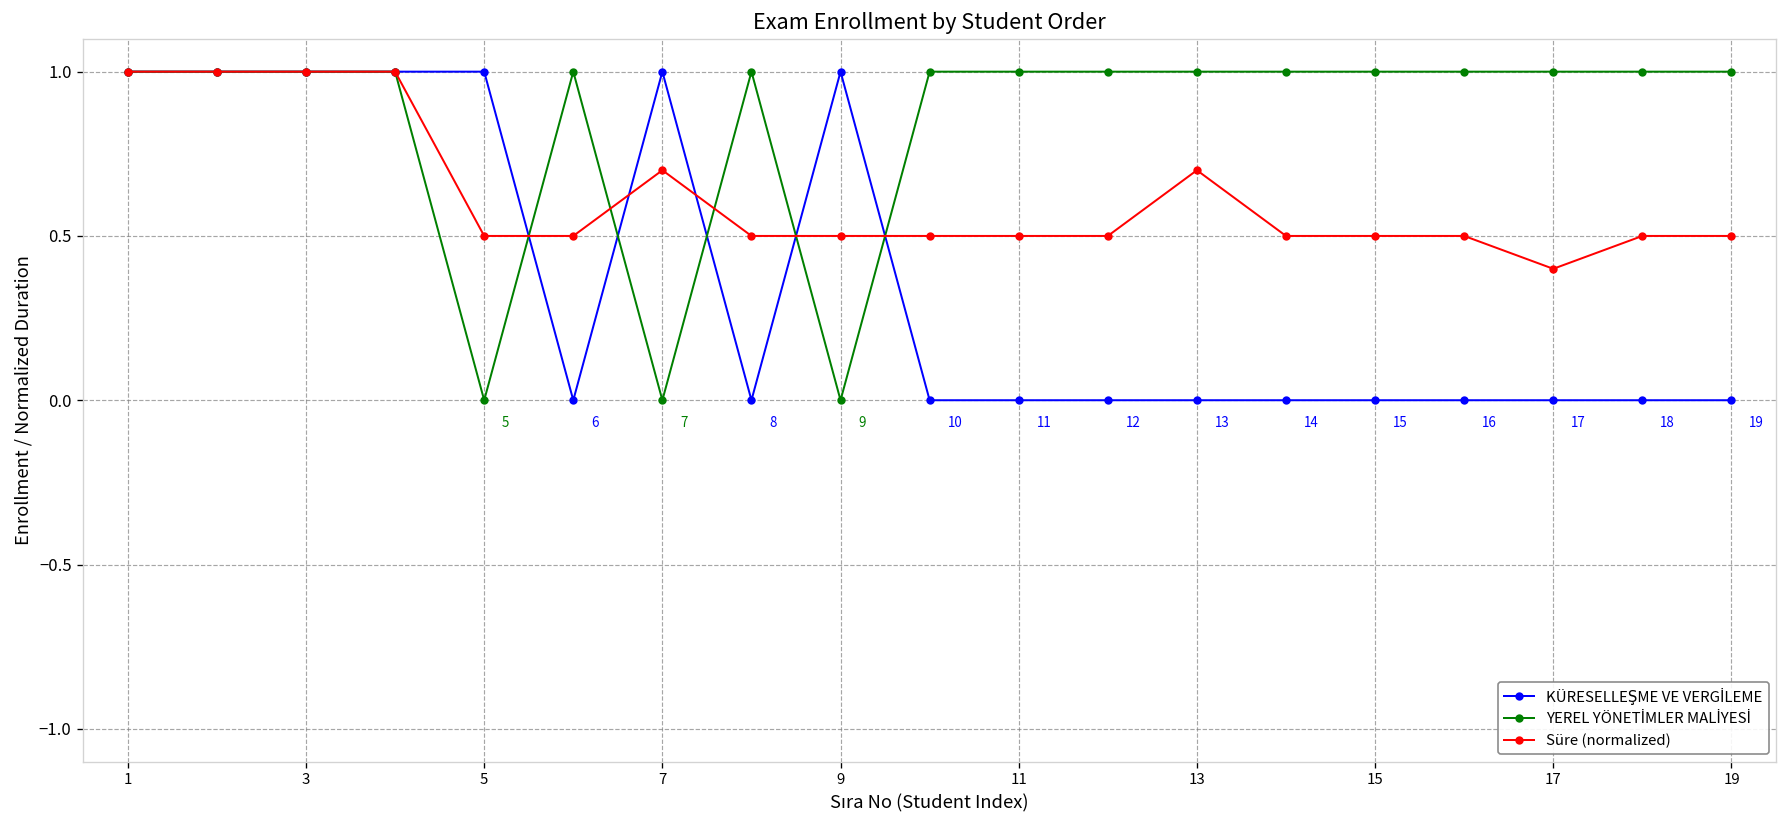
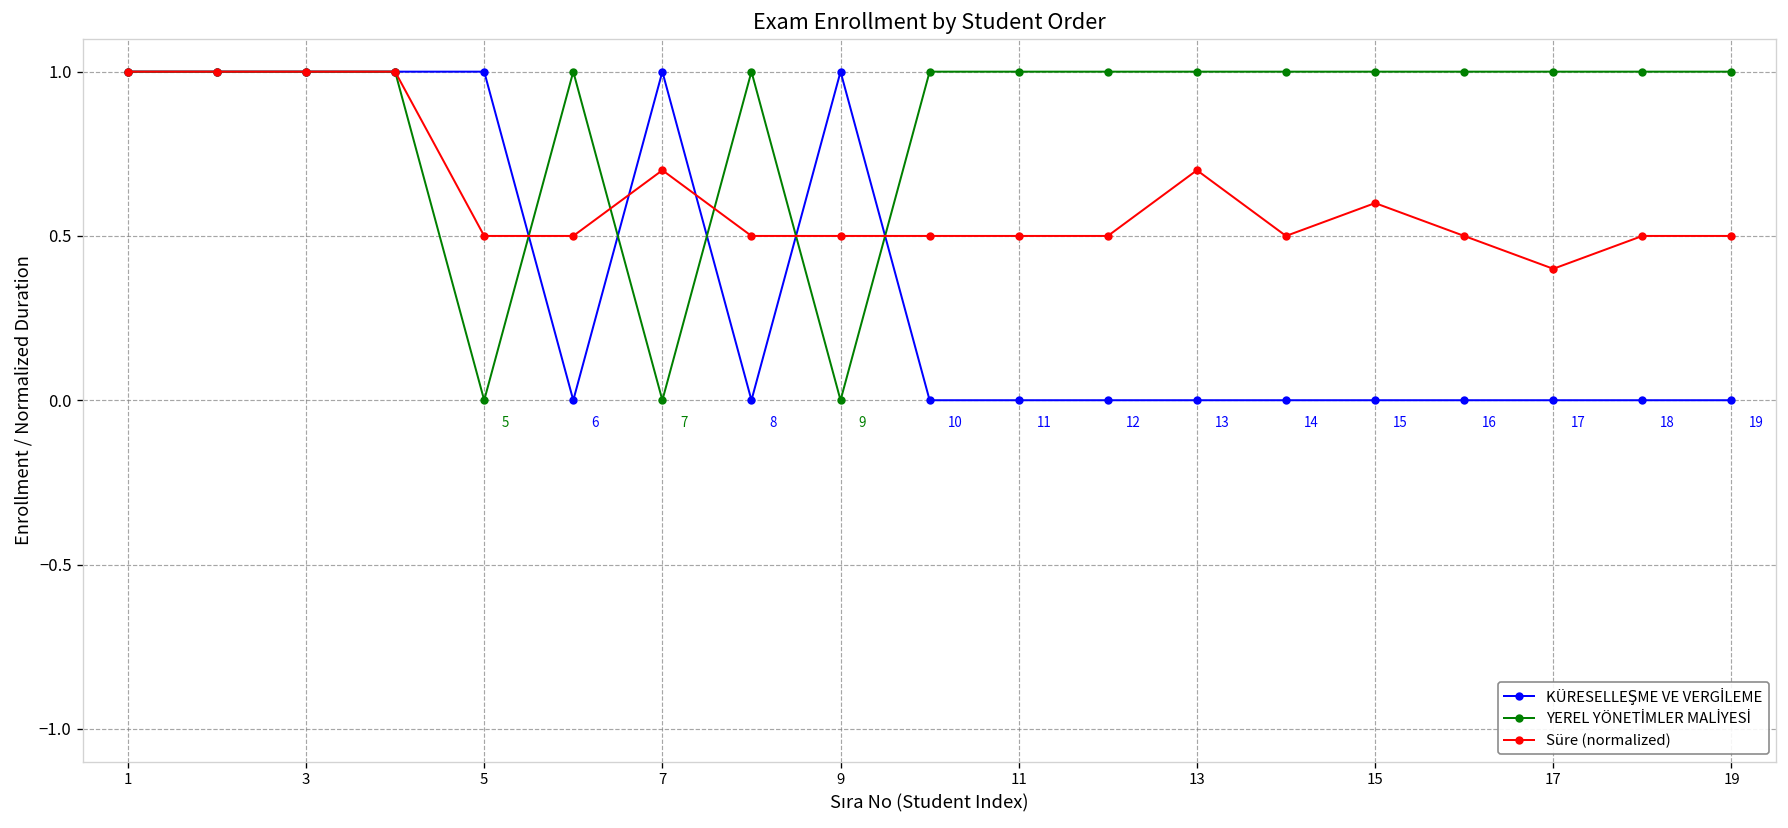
  {
    "KÜRESELLEŞME VE VERGİLEME": {
      "5": 1.0,
      "7": 1.0,
      "9": 1.0
    },
    "YEREL YÖNETİMLER MALİYESİ": {
      "11": 1.0,
      "13": 1.0,
      "15": 1.0,
      "17": 1.0,
      "19": 1.0
    },
    "Süre (normalized)": {
      "5": 0.5,
      "7": 0.7,
      "9": 0.5,
      "11": 0.5,
      "13": 0.7,
-     "15": 0.5,
+     "15": 0.6,
      "17": 0.4,
      "19": 0.5
    }
  }
